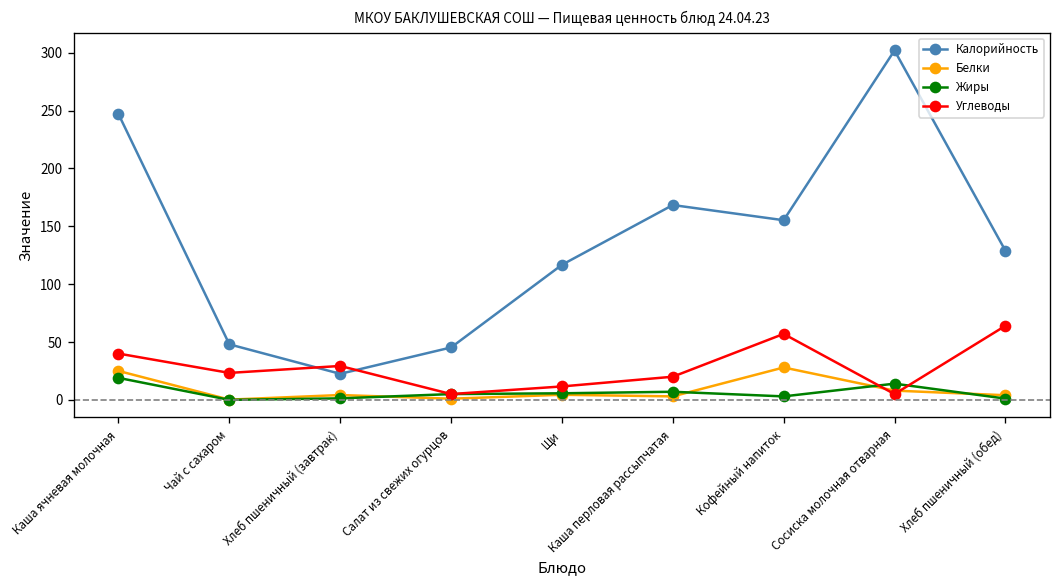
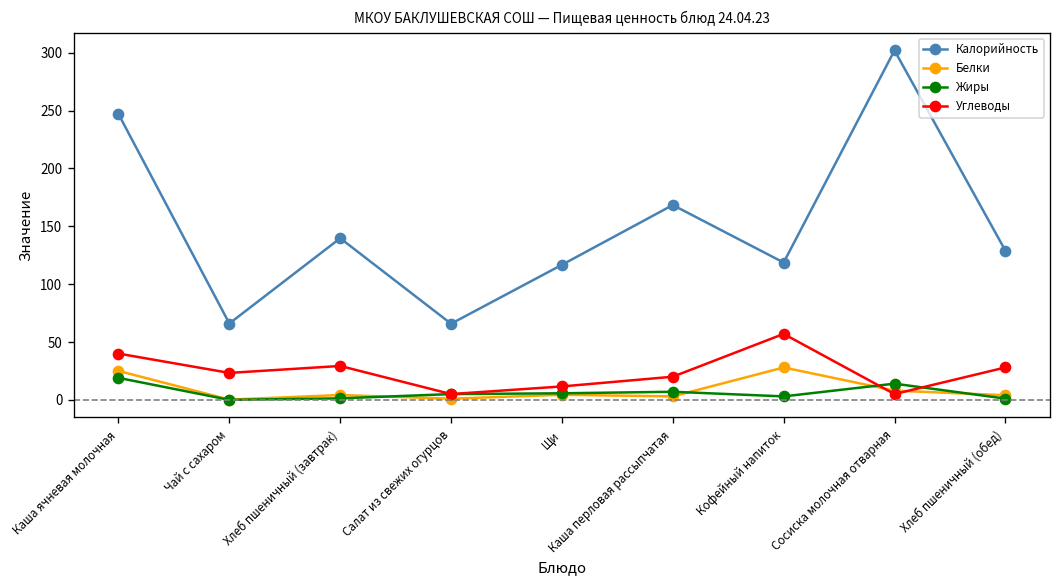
  {
    "Калорийность": {
      "Каша ячневая молочная": 250,
-     "Чай с сахаром": 50,
-     "Хлеб пшеничный (завтрак)": 20,
-     "Салат из свежих огурцов": 50,
+     "Чай с сахаром": 70,
+     "Хлеб пшеничный (завтрак)": 140,
+     "Салат из свежих огурцов": 70,
      "Щи": 120,
      "Каша перловая рассыпчатая": 170,
-     "Кофейный напиток": 160,
+     "Кофейный напиток": 120,
      "Сосиска молочная отварная": 300,
      "Хлеб пшеничный (обед)": 130
    },
    "Белки": {
      "Каша ячневая молочная": 30,
      "Хлеб пшеничный (завтрак)": 0,
      "Салат из свежих огурцов": 0,
      "Каша перловая рассыпчатая": 0,
      "Кофейный напиток": 30,
      "Сосиска молочная отварная": 10,
      "Хлеб пшеничный (обед)": 0
    },
    "Жиры": {
      "Каша ячневая молочная": 20,
      "Хлеб пшеничный (завтрак)": 0,
      "Каша перловая рассыпчатая": 10,
      "Кофейный напиток": 0,
      "Сосиска молочная отварная": 10,
      "Хлеб пшеничный (обед)": 0
    },
    "Углеводы": {
      "Каша ячневая молочная": 40,
      "Чай с сахаром": 20,
      "Хлеб пшеничный (завтрак)": 30,
      "Щи": 10,
      "Каша перловая рассыпчатая": 20,
      "Кофейный напиток": 60,
      "Сосиска молочная отварная": 10,
-     "Хлеб пшеничный (обед)": 60
+     "Хлеб пшеничный (обед)": 30
    }
  }
